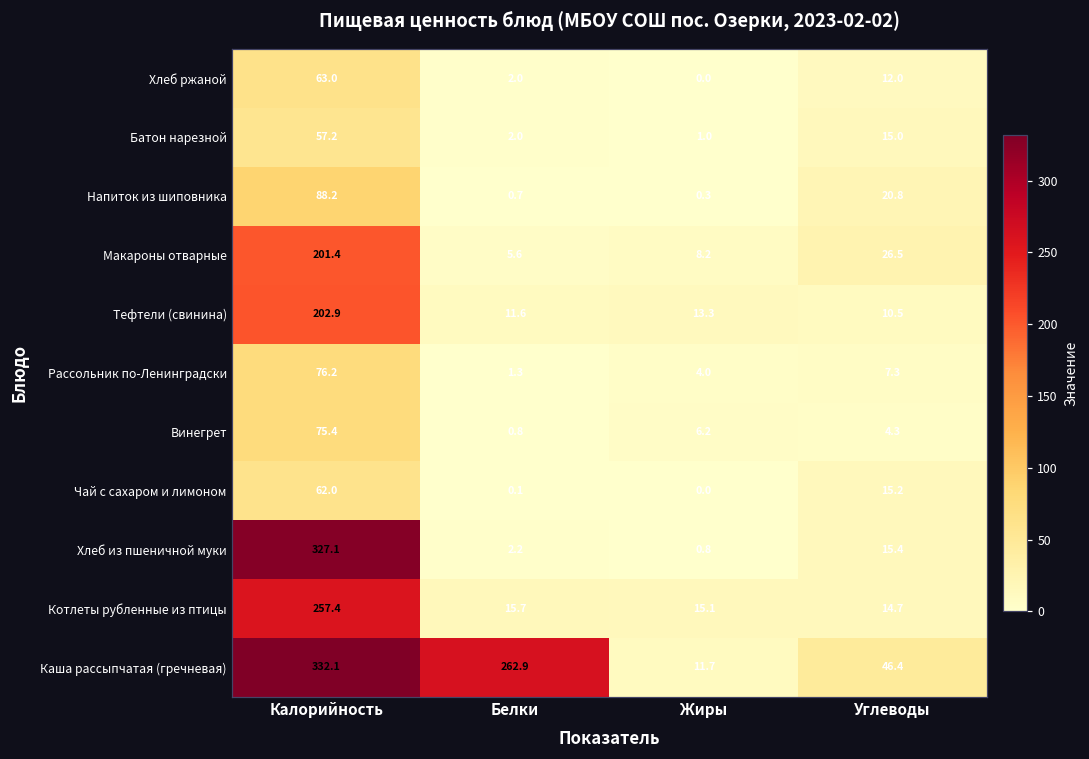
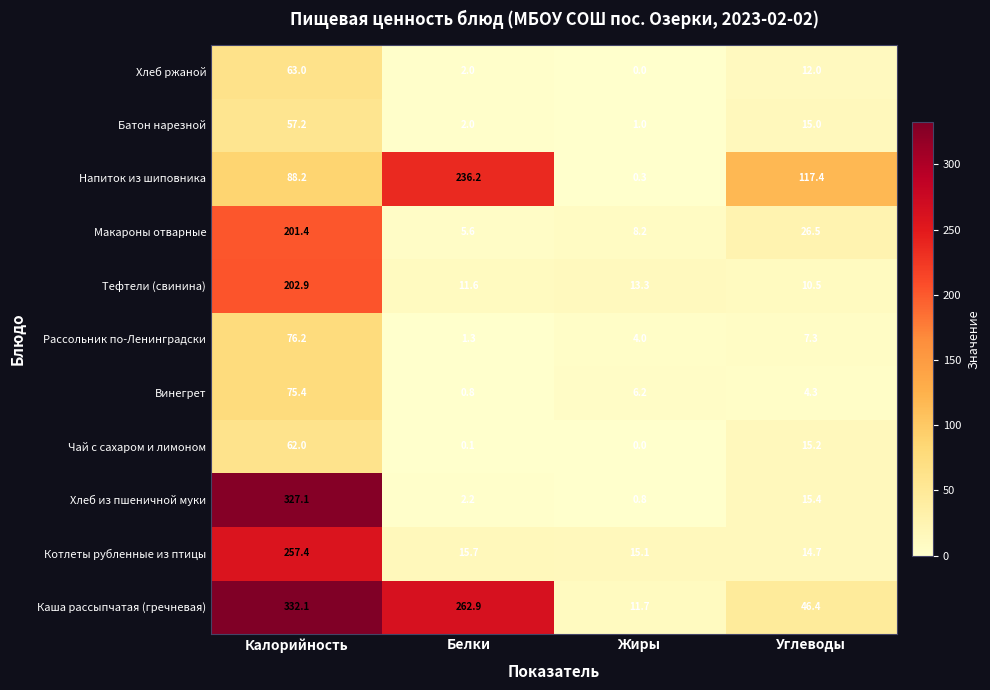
  {
    "Хлеб ржаной": {
      "Калорийность": 63.0,
      "Белки": 2.0,
      "Жиры": 0.0,
      "Углеводы": 12.0
    },
    "Батон нарезной": {
      "Калорийность": 57.2,
      "Белки": 2.0,
      "Жиры": 1.0,
      "Углеводы": 15.0
    },
    "Напиток из шиповника": {
      "Калорийность": 88.2,
-     "Белки": 0.7,
+     "Белки": 236.2,
      "Жиры": 0.3,
-     "Углеводы": 20.8
+     "Углеводы": 117.4
    },
    "Макароны отварные": {
      "Калорийность": 201.4,
      "Белки": 5.6,
      "Жиры": 8.2,
      "Углеводы": 26.5
    },
    "Тефтели (свинина)": {
      "Калорийность": 202.9,
      "Белки": 11.6,
      "Жиры": 13.3,
      "Углеводы": 10.5
    },
    "Рассольник по-Ленинградски": {
      "Калорийность": 76.2,
      "Белки": 1.3,
      "Жиры": 4.0,
      "Углеводы": 7.3
    },
    "Винегрет": {
      "Калорийность": 75.4,
      "Белки": 0.8,
      "Жиры": 6.2,
      "Углеводы": 4.3
    },
    "Чай с сахаром и лимоном": {
      "Калорийность": 62.0,
      "Белки": 0.1,
      "Жиры": 0.0,
      "Углеводы": 15.2
    },
    "Хлеб из пшеничной муки": {
      "Калорийность": 327.1,
      "Белки": 2.2,
      "Жиры": 0.8,
      "Углеводы": 15.4
    },
    "Котлеты рубленные из птицы": {
      "Калорийность": 257.4,
      "Белки": 15.7,
      "Жиры": 15.1,
      "Углеводы": 14.7
    },
    "Каша рассыпчатая (гречневая)": {
      "Калорийность": 332.1,
      "Белки": 262.9,
      "Жиры": 11.7,
      "Углеводы": 46.4
    }
  }
